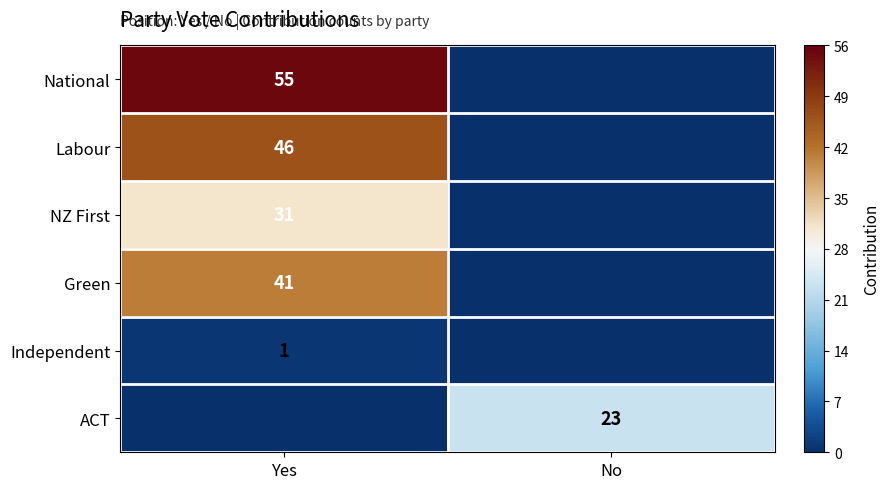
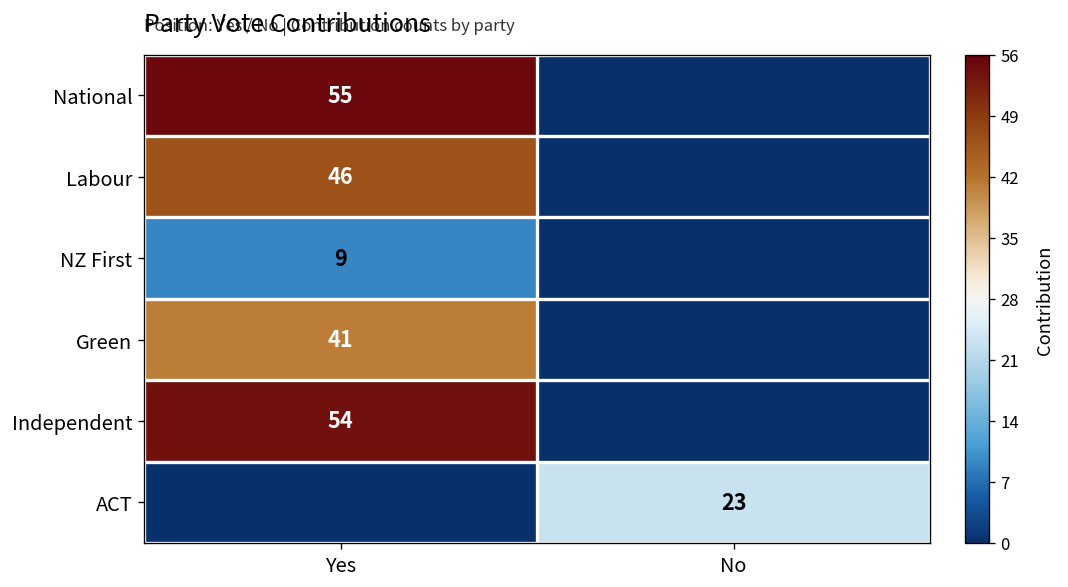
  {
    "National": {
      "Yes": 55
    },
    "Labour": {
      "Yes": 46
    },
    "NZ First": {
-     "Yes": 31
+     "Yes": 9
    },
    "Green": {
      "Yes": 41
    },
    "Independent": {
-     "Yes": 1
+     "Yes": 54
    },
    "ACT": {
      "No": 23
    }
  }
